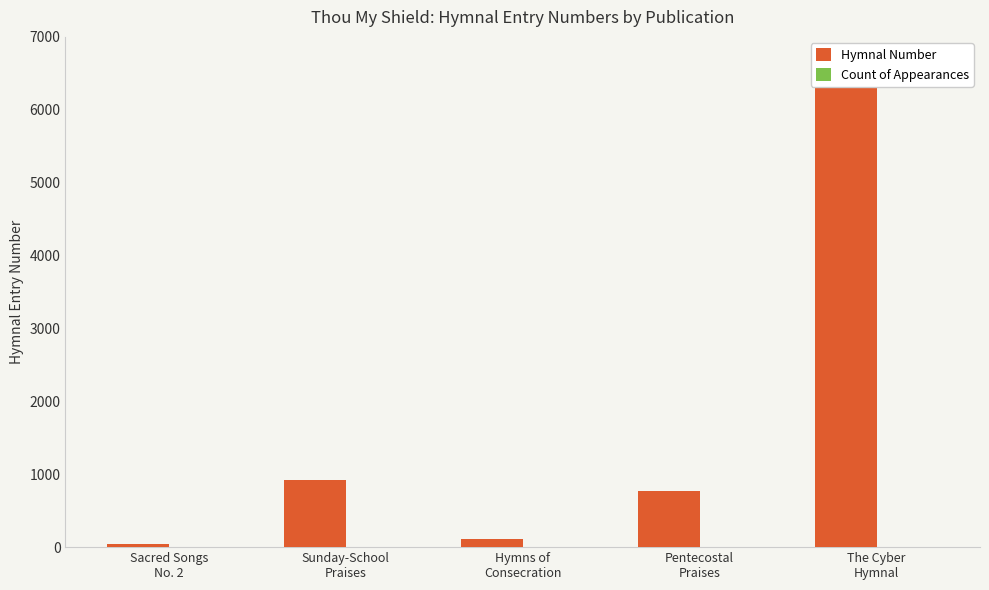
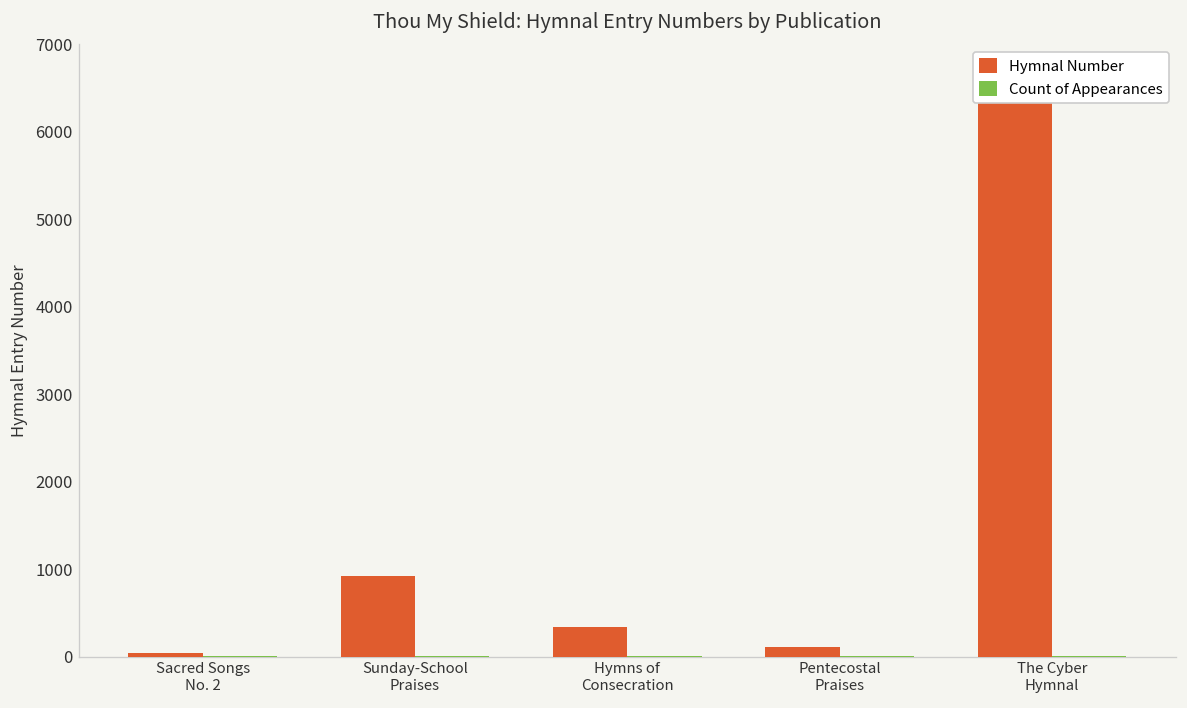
  {
    "Hymnal Number": {
      "Sacred Songs No. 2": 0,
      "Sunday-School Praises": 900,
-     "Hymns of Consecration": 100,
-     "Pentecostal Praises": 800
+     "Hymns of Consecration": 300,
+     "Pentecostal Praises": 100
    }
  }
